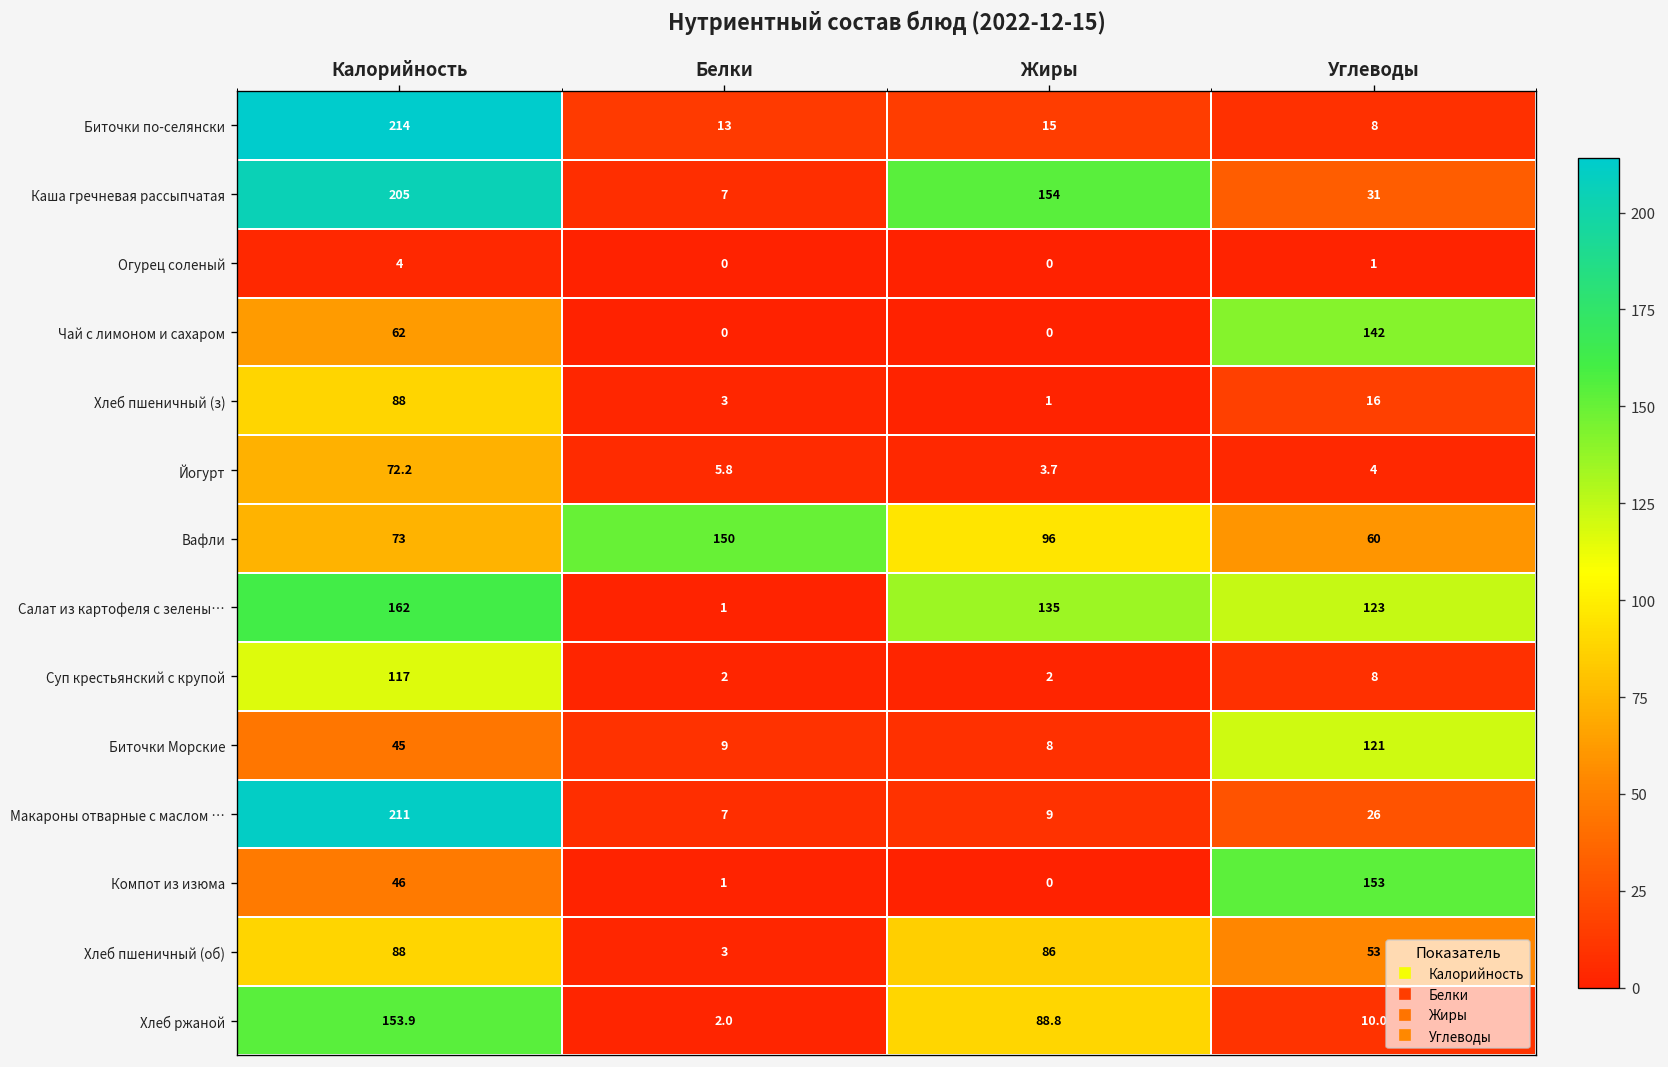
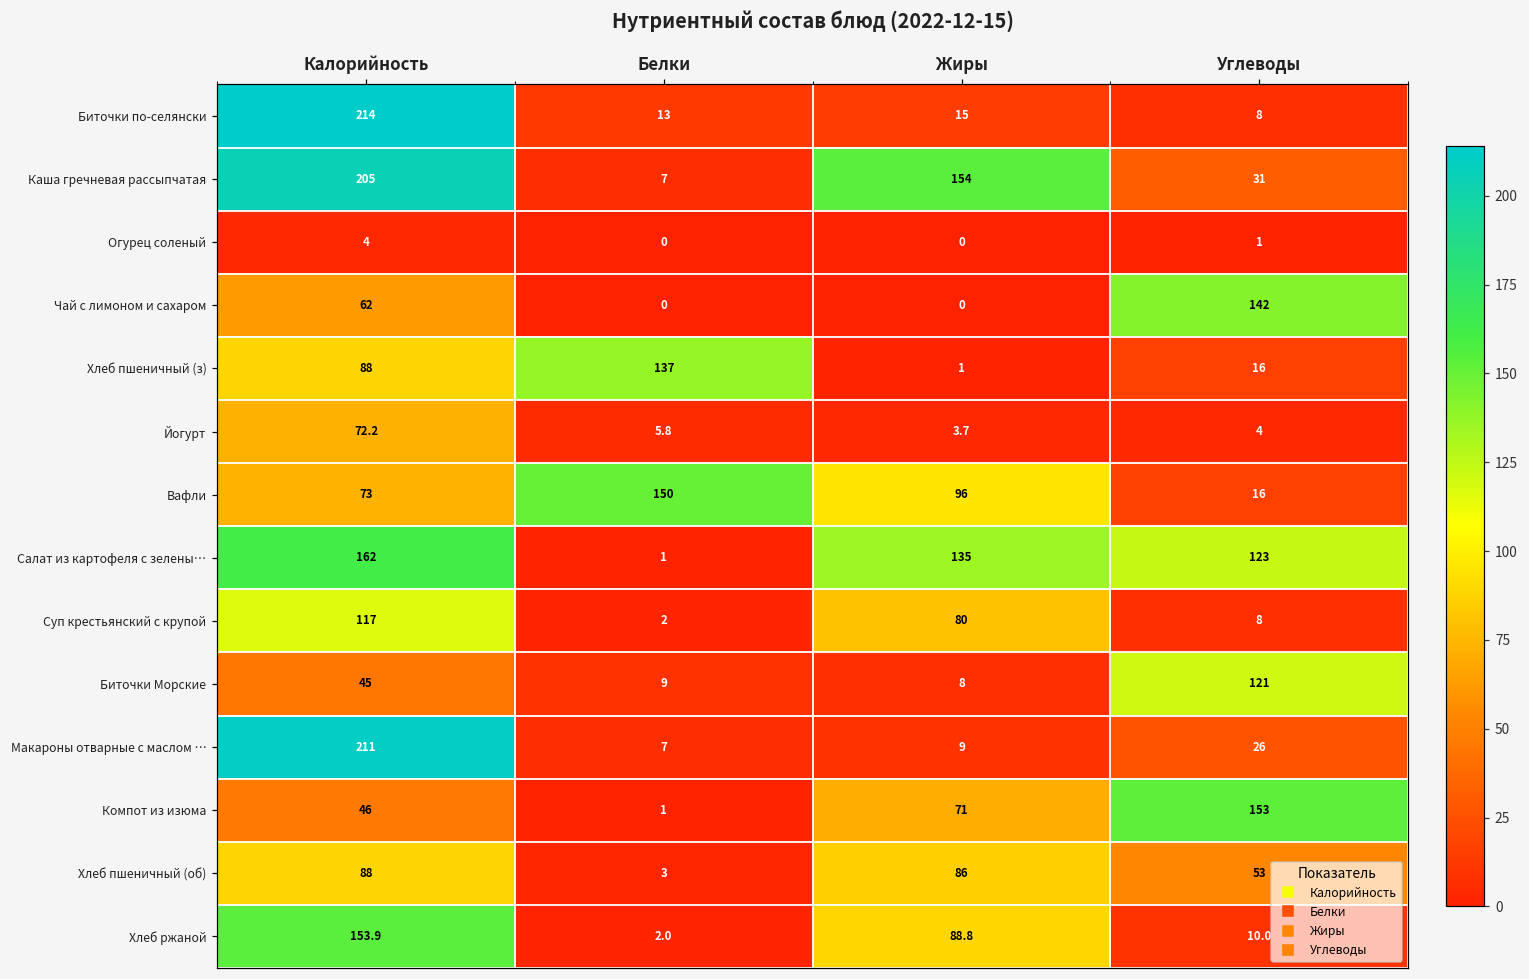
  {
    "Биточки по-селянски": {
      "Калорийность": 214,
      "Белки": 13,
      "Жиры": 15,
      "Углеводы": 8
    },
    "Каша гречневая рассыпчатая": {
      "Калорийность": 205,
      "Белки": 7,
      "Жиры": 154,
      "Углеводы": 31
    },
    "Огурец соленый": {
      "Калорийность": 4,
      "Белки": 0,
      "Жиры": 0,
      "Углеводы": 1
    },
    "Чай с лимоном и сахаром": {
      "Калорийность": 62,
      "Белки": 0,
      "Жиры": 0,
      "Углеводы": 142
    },
    "Хлеб пшеничный (з)": {
      "Калорийность": 88,
-     "Белки": 3,
+     "Белки": 137,
      "Жиры": 1,
      "Углеводы": 16
    },
    "Йогурт": {
      "Калорийность": 72.2,
      "Белки": 5.8,
      "Жиры": 3.7,
      "Углеводы": 4
    },
    "Вафли": {
      "Калорийность": 73,
      "Белки": 150,
      "Жиры": 96,
-     "Углеводы": 60
+     "Углеводы": 16
    },
    "Салат из картофеля с зелены…": {
      "Калорийность": 162,
      "Белки": 1,
      "Жиры": 135,
      "Углеводы": 123
    },
    "Суп крестьянский с крупой": {
      "Калорийность": 117,
      "Белки": 2,
-     "Жиры": 2,
+     "Жиры": 80,
      "Углеводы": 8
    },
    "Биточки Морские": {
      "Калорийность": 45,
      "Белки": 9,
      "Жиры": 8,
      "Углеводы": 121
    },
    "Макароны отварные с маслом …": {
      "Калорийность": 211,
      "Белки": 7,
      "Жиры": 9,
      "Углеводы": 26
    },
    "Компот из изюма": {
      "Калорийность": 46,
      "Белки": 1,
-     "Жиры": 0,
+     "Жиры": 71,
      "Углеводы": 153
    },
    "Хлеб пшеничный (об)": {
      "Калорийность": 88,
      "Белки": 3,
      "Жиры": 86,
      "Углеводы": 53
    },
    "Хлеб ржаной": {
      "Калорийность": 153.9,
      "Белки": 2.0,
      "Жиры": 88.8
    }
  }
